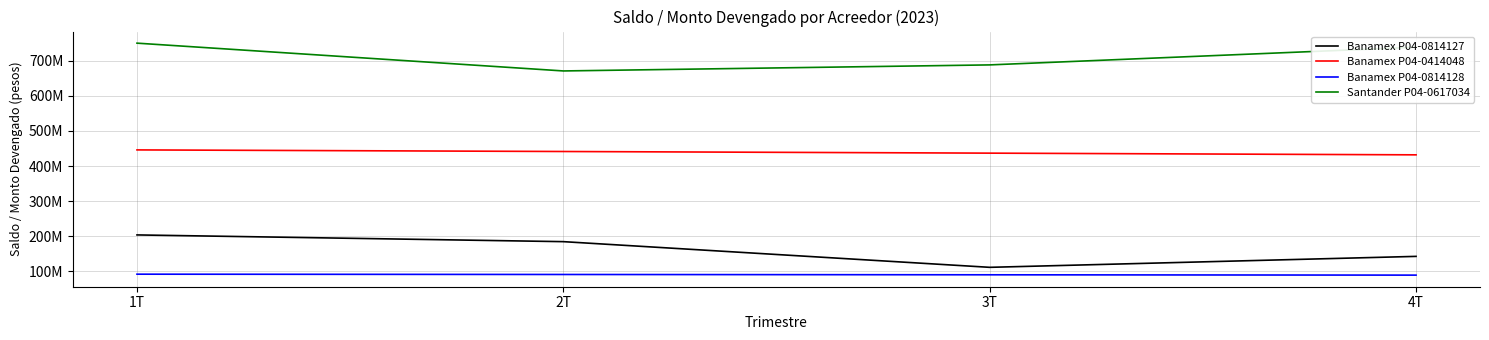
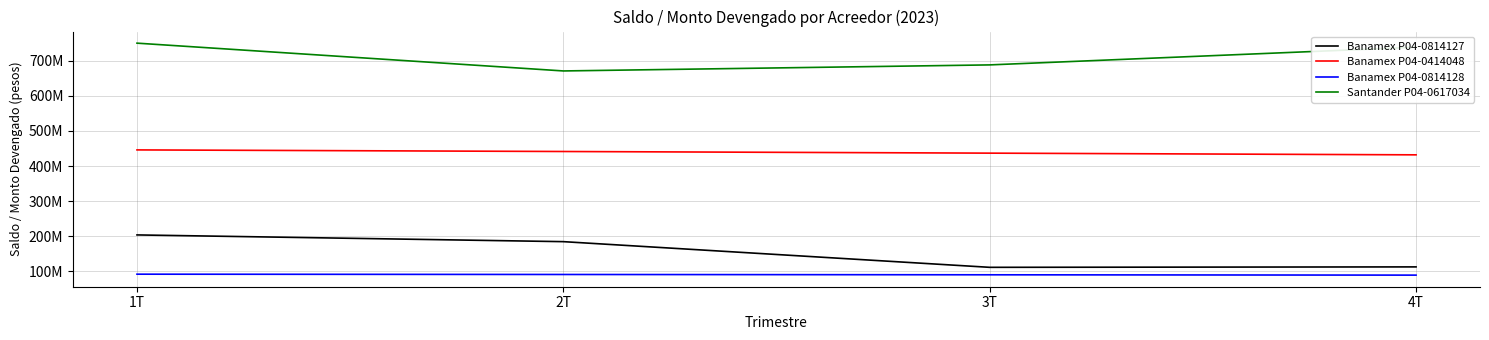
  {
    "Banamex P04-0814127": {
      "1T": 200000000,
      "2T": 180000000,
      "3T": 110000000,
-     "4T": 140000000
+     "4T": 110000000
    },
    "Banamex P04-0414048": {
      "1T": 450000000,
      "2T": 440000000,
      "3T": 440000000,
      "4T": 430000000
    },
    "Banamex P04-0814128": {
      "1T": 90000000,
      "2T": 90000000,
      "3T": 90000000,
      "4T": 90000000
    },
    "Santander P04-0617034": {
      "1T": 750000000,
      "2T": 670000000,
      "3T": 690000000
    }
  }
